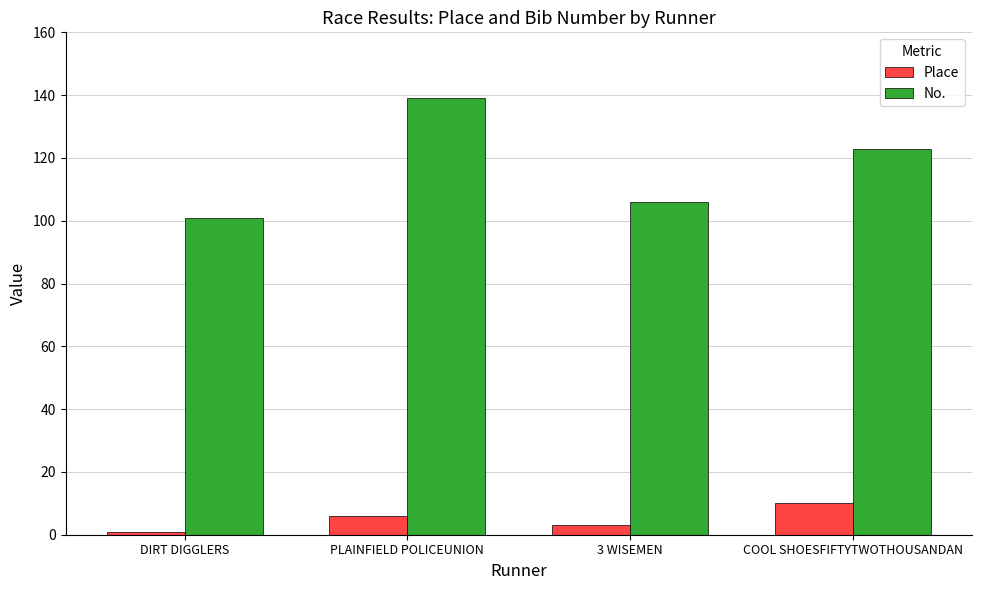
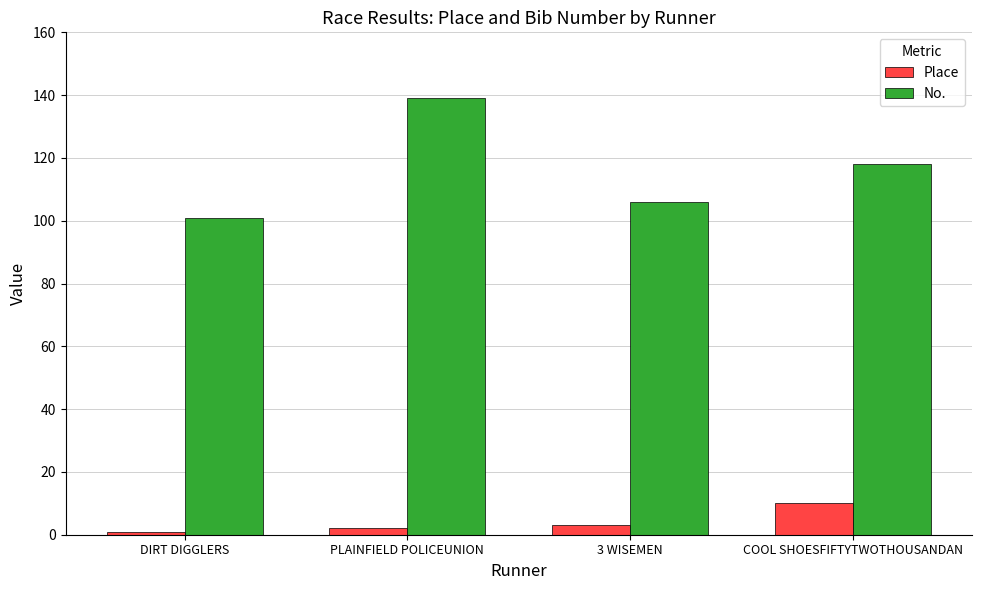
  {
    "Place": {
      "DIRT DIGGLERS": 1,
-     "PLAINFIELD POLICEUNION": 6,
+     "PLAINFIELD POLICEUNION": 2,
      "3 WISEMEN": 3,
      "COOL SHOESFIFTYTWOTHOUSANDAN": 10
    },
    "No.": {
      "DIRT DIGGLERS": 101,
      "PLAINFIELD POLICEUNION": 139,
      "3 WISEMEN": 106,
-     "COOL SHOESFIFTYTWOTHOUSANDAN": 123
+     "COOL SHOESFIFTYTWOTHOUSANDAN": 118
    }
  }
